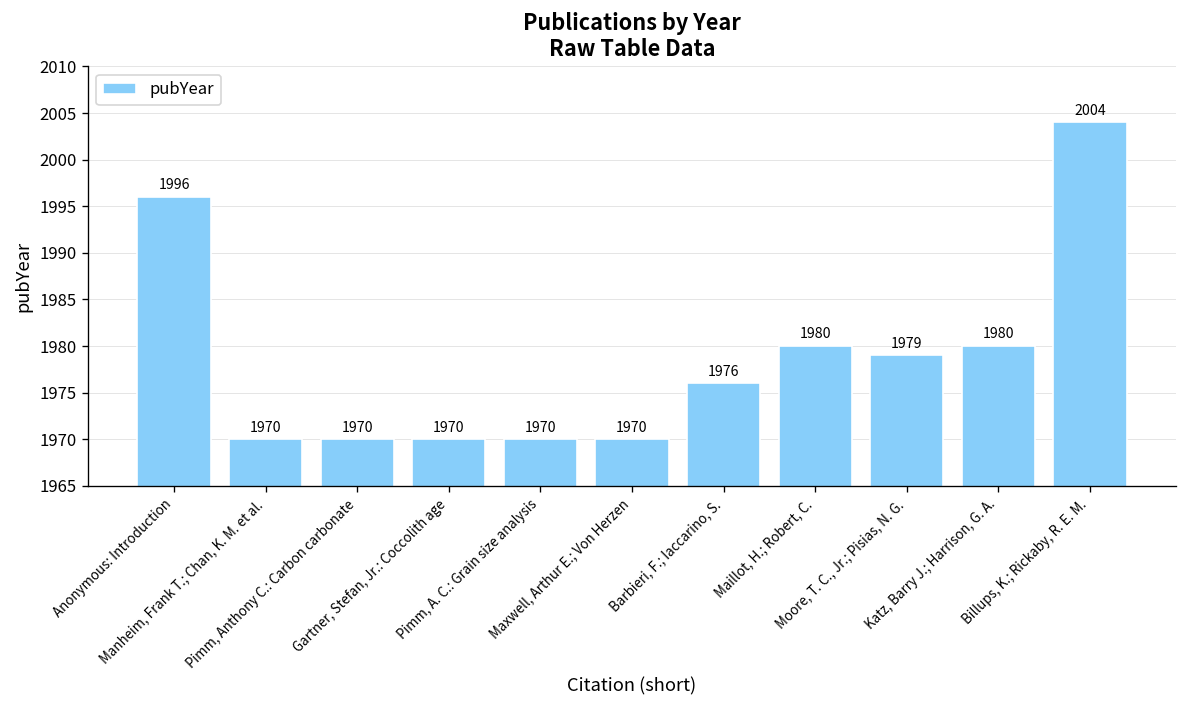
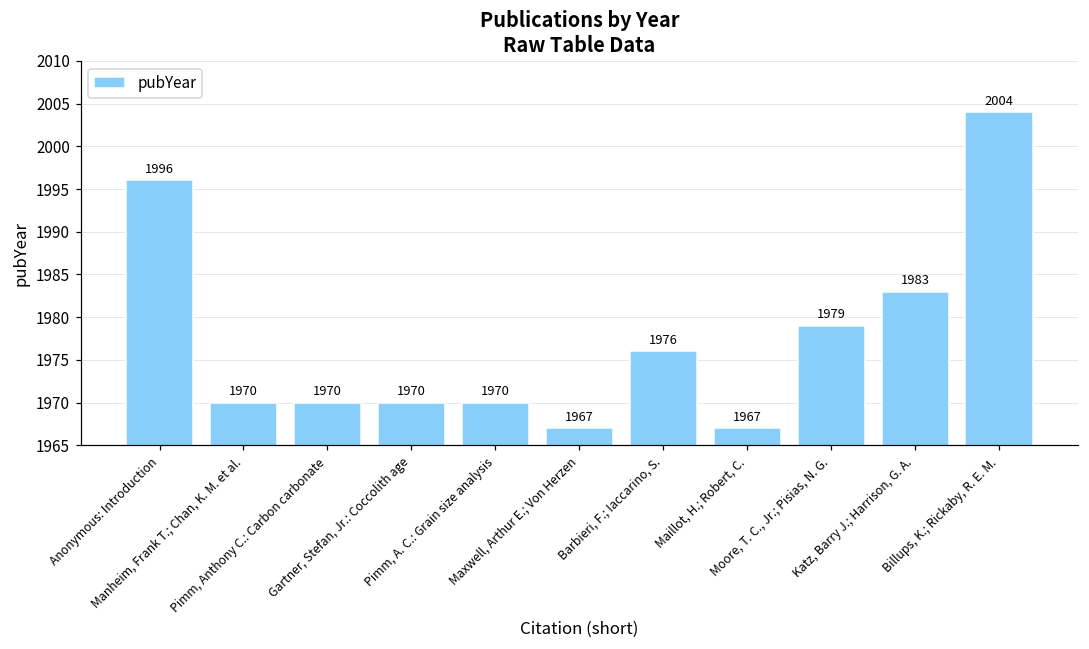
  {
    "Anonymous: Introduction": 1996,
    "Manheim, Frank T.; Chan, K. M. et al.": 1970,
    "Pimm, Anthony C.: Carbon carbonate": 1970,
    "Gartner, Stefan, Jr.: Coccolith age": 1970,
    "Pimm, A. C.: Grain size analysis": 1970,
-   "Maxwell, Arthur E.; Von Herzen": 1970,
+   "Maxwell, Arthur E.; Von Herzen": 1967,
    "Barbieri, F.; Iaccarino, S.": 1976,
-   "Maillot, H.; Robert, C.": 1980,
+   "Maillot, H.; Robert, C.": 1967,
    "Moore, T. C., Jr.; Pisias, N. G.": 1979,
-   "Katz, Barry J.; Harrison, G. A.": 1980,
+   "Katz, Barry J.; Harrison, G. A.": 1983,
    "Billups, K.; Rickaby, R. E. M.": 2004
  }
